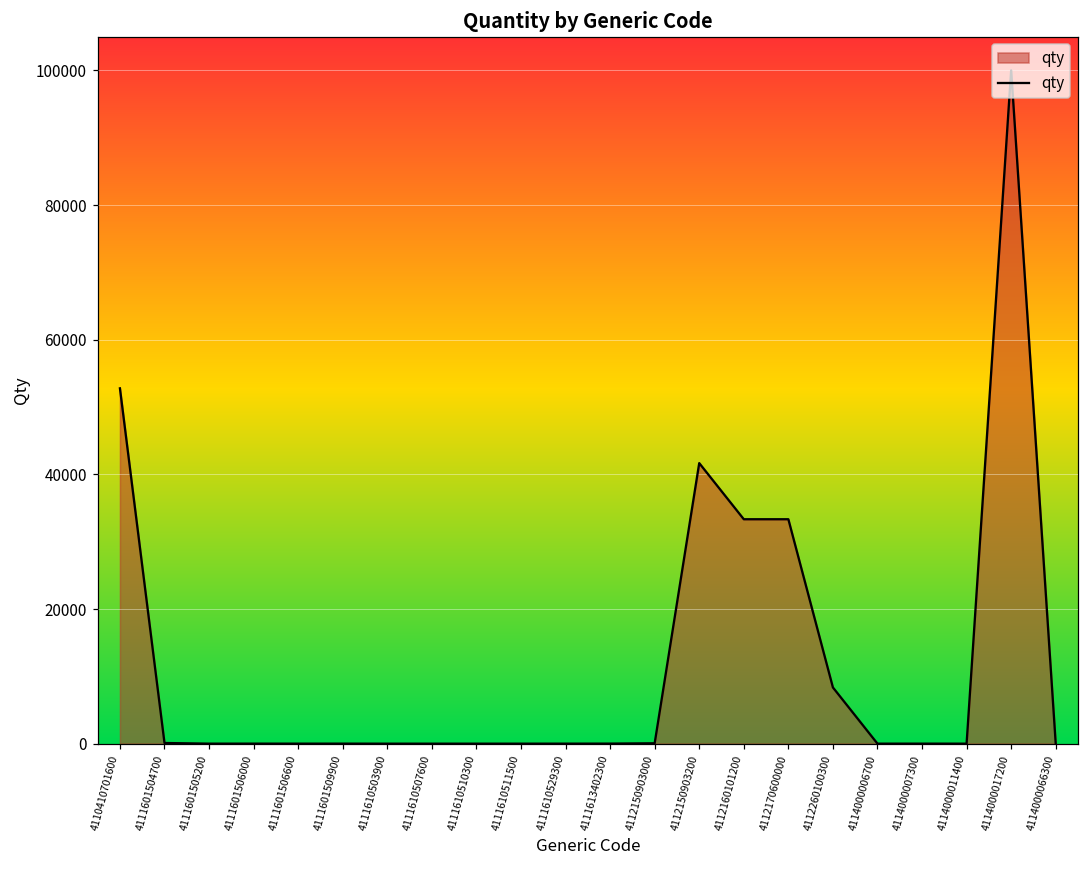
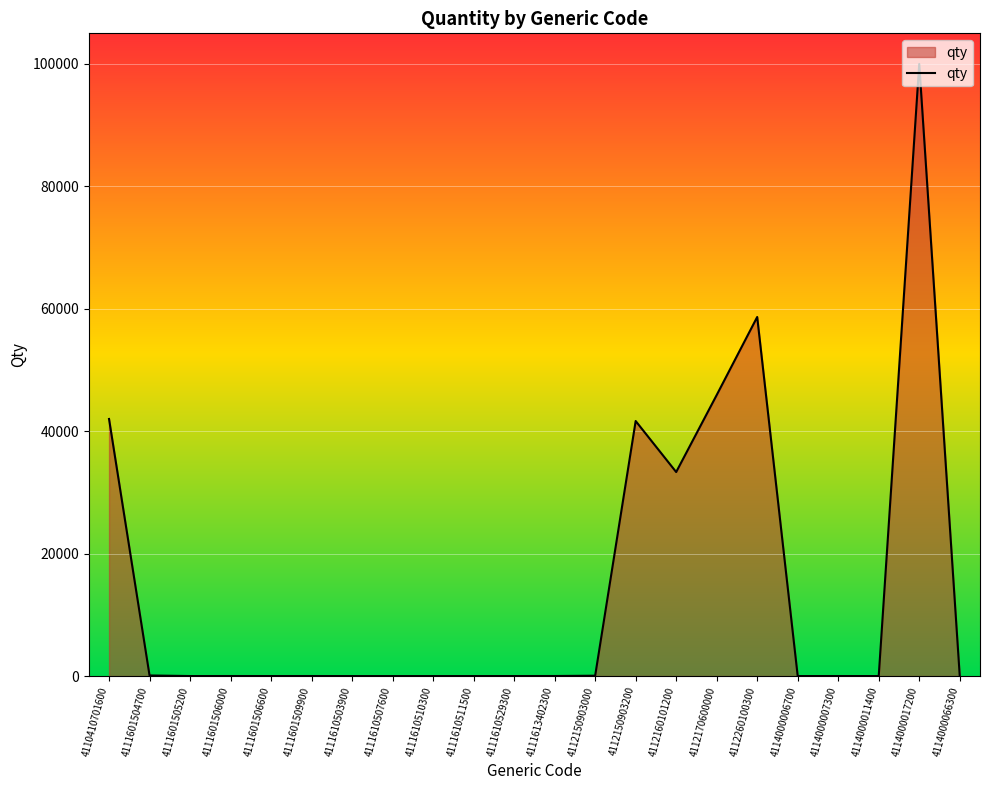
  {
-   "4110410701600": 53000,
+   "4110410701600": 42000,
    "4111601504700": 0,
    "4111601505200": 0,
    "4111601506000": 0,
    "4111601506600": 0,
    "4111601509900": 0,
    "4111610503900": 0,
    "4111610507600": 0,
    "4111610510300": 0,
    "4111610511500": 0,
    "4111610529300": 0,
    "4111613402300": 0,
    "4112150903000": 0,
    "4112150903200": 42000,
    "4112160101200": 33000,
-   "4112170600000": 33000,
-   "4112260100300": 8000,
+   "4112170600000": 46000,
+   "4112260100300": 59000,
    "4114000006700": 0,
    "4114000007300": 0,
    "4114000011400": 0,
    "4114000066300": 0
  }
